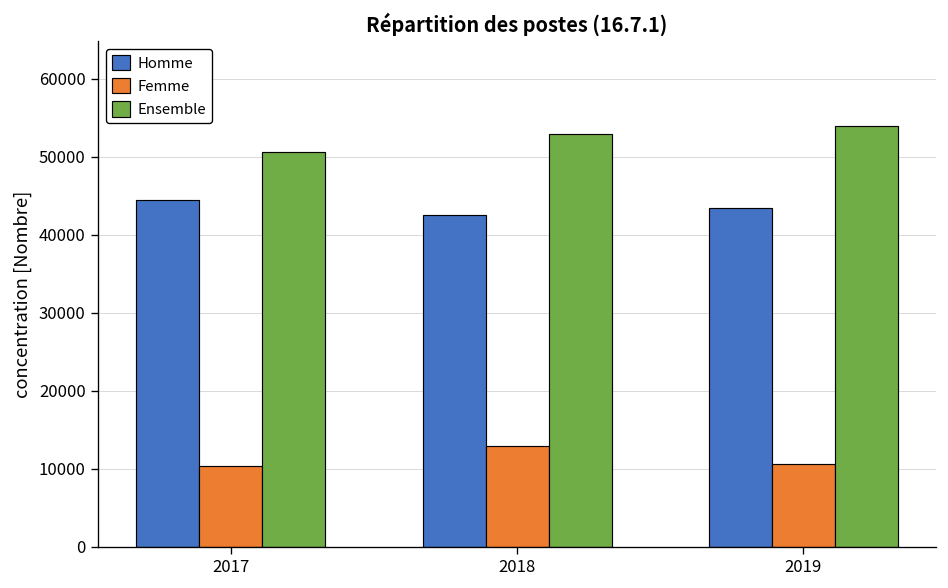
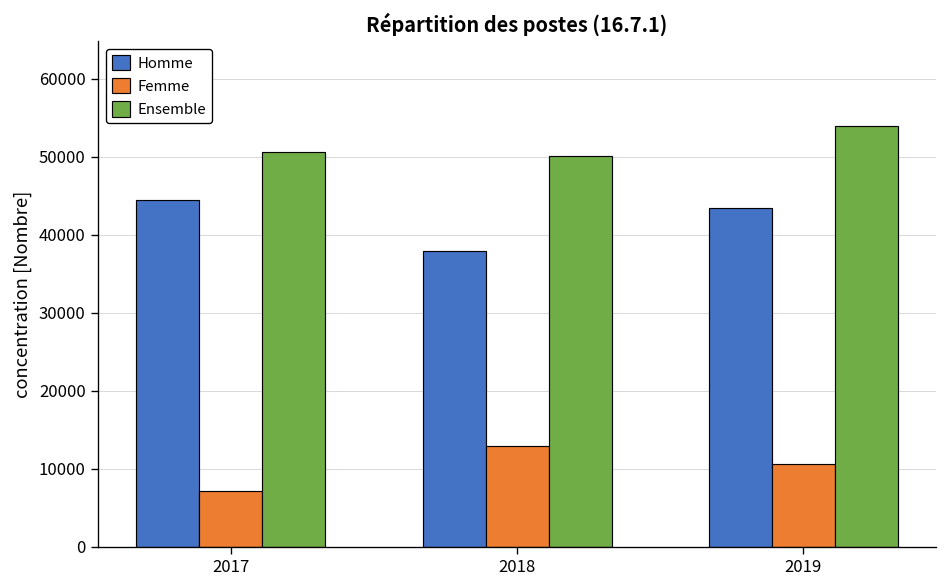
  {
    "Homme": {
      "2017": 44000,
-     "2018": 43000,
+     "2018": 38000,
      "2019": 43000
    },
    "Femme": {
-     "2017": 10000,
+     "2017": 7000,
      "2018": 13000,
      "2019": 11000
    },
    "Ensemble": {
      "2017": 51000,
-     "2018": 53000,
+     "2018": 50000,
      "2019": 54000
    }
  }
